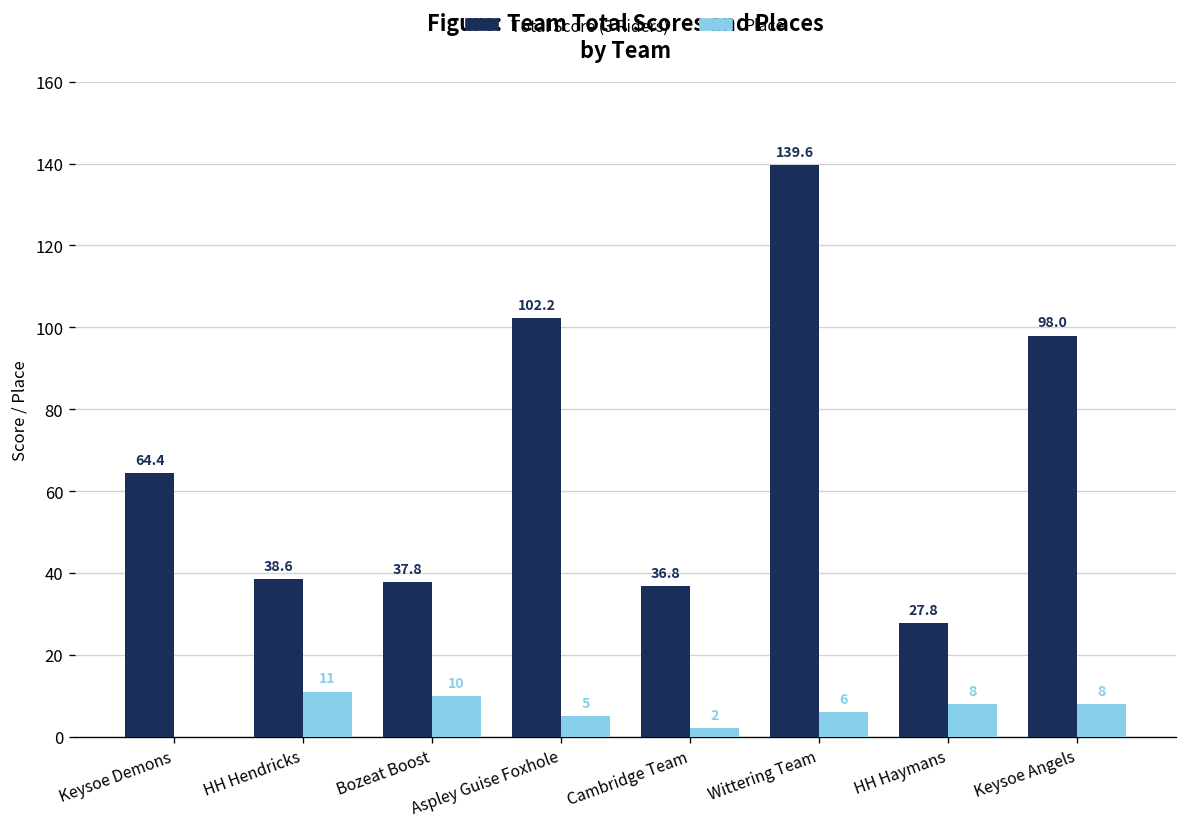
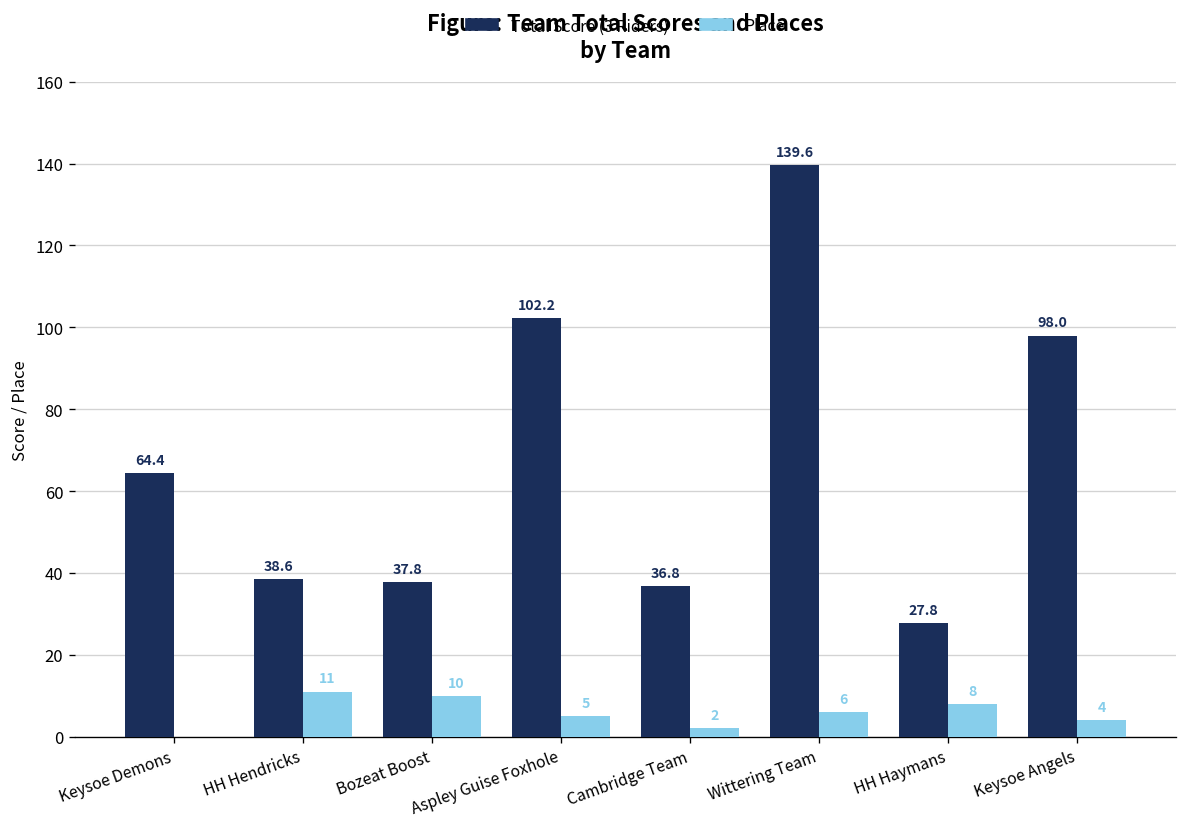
  {
    "Total Score (3 Riders)": {
      "Keysoe Demons": 64.4,
      "HH Hendricks": 38.6,
      "Bozeat Boost": 37.8,
      "Aspley Guise Foxhole": 102.2,
      "Cambridge Team": 36.8,
      "Wittering Team": 139.6,
      "HH Haymans": 27.8,
      "Keysoe Angels": 98.0
    },
    "Place": {
      "HH Hendricks": 11,
      "Bozeat Boost": 10,
      "Aspley Guise Foxhole": 5,
      "Cambridge Team": 2,
      "Wittering Team": 6,
      "HH Haymans": 8,
-     "Keysoe Angels": 8
+     "Keysoe Angels": 4
    }
  }
